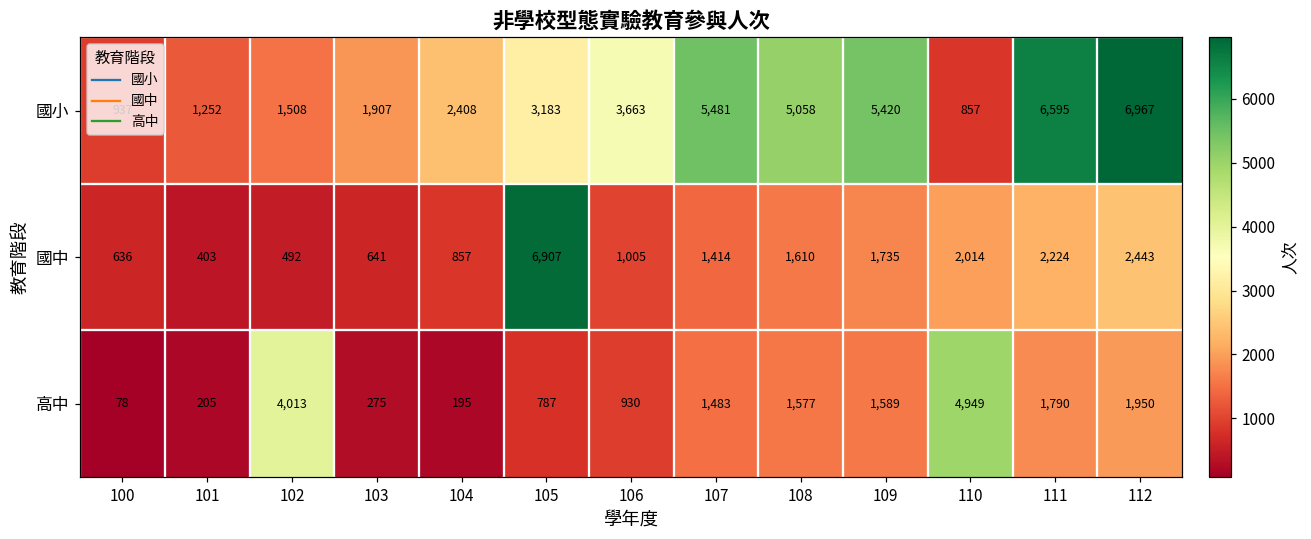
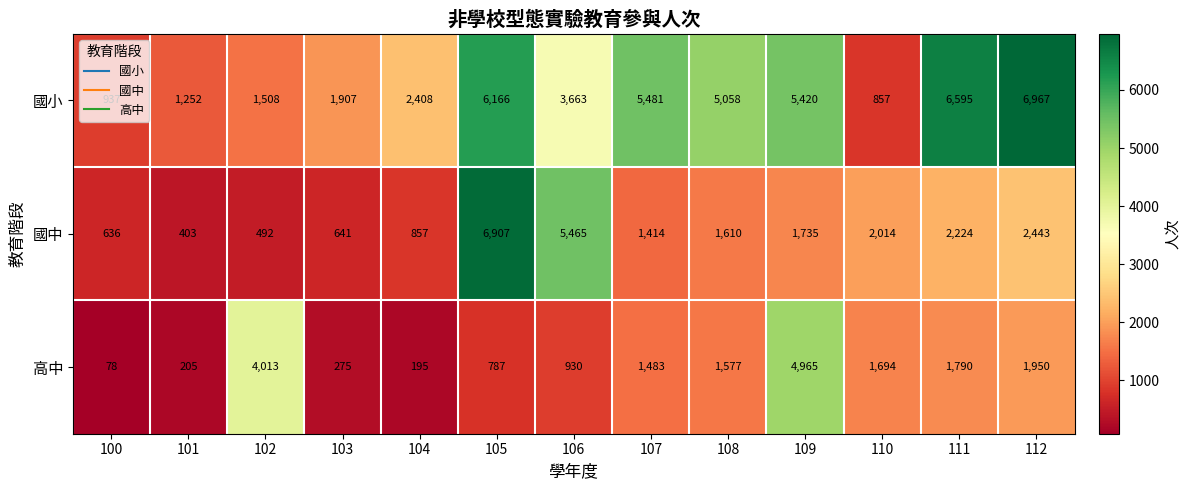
  {
    "國小": {
      "101": "1,252",
      "102": "1,508",
      "103": "1,907",
      "104": "2,408",
-     "105": "3,183",
+     "105": "6,166",
      "106": "3,663",
      "107": "5,481",
      "108": "5,058",
      "109": "5,420",
      "110": "857",
      "111": "6,595",
      "112": "6,967"
    },
    "國中": {
      "100": "636",
      "101": "403",
      "102": "492",
      "103": "641",
      "104": "857",
      "105": "6,907",
-     "106": "1,005",
+     "106": "5,465",
      "107": "1,414",
      "108": "1,610",
      "109": "1,735",
      "110": "2,014",
      "111": "2,224",
      "112": "2,443"
    },
    "高中": {
      "100": "78",
      "101": "205",
      "102": "4,013",
      "103": "275",
      "104": "195",
      "105": "787",
      "106": "930",
      "107": "1,483",
      "108": "1,577",
-     "109": "1,589",
-     "110": "4,949",
+     "109": "4,965",
+     "110": "1,694",
      "111": "1,790",
      "112": "1,950"
    }
  }
